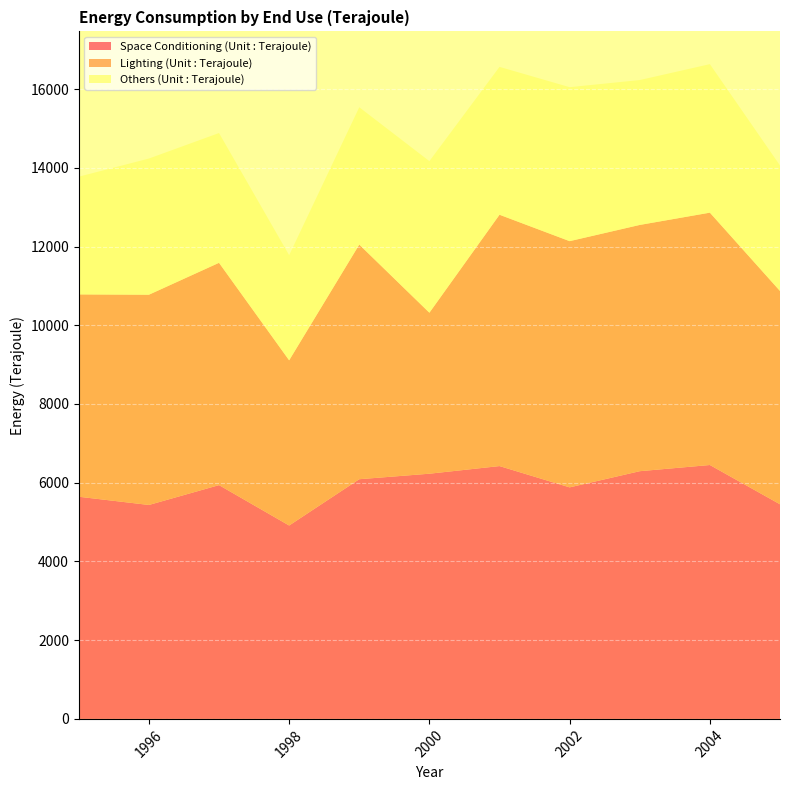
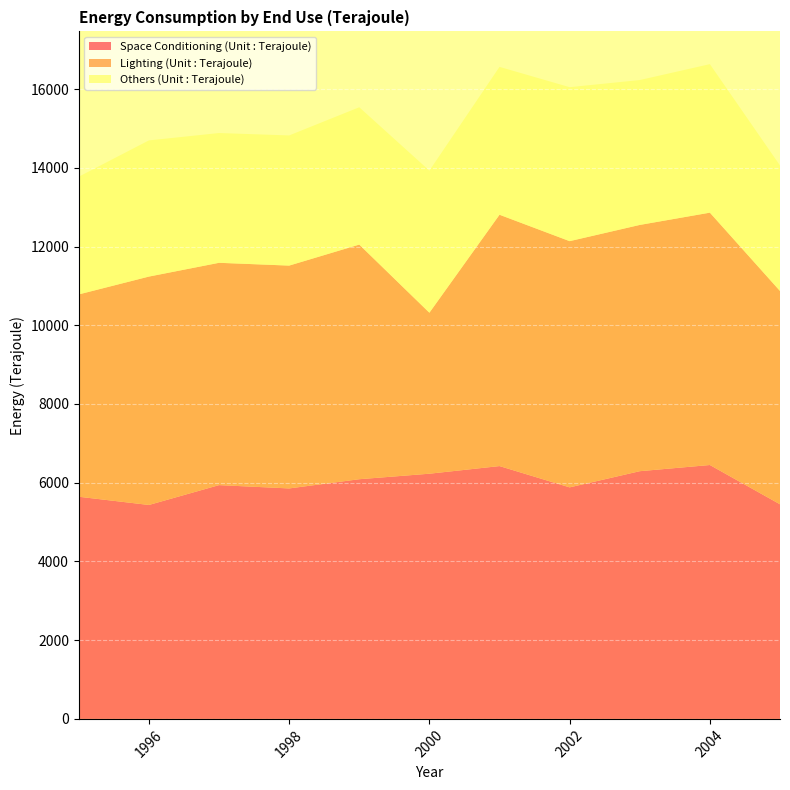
  {
    "Space Conditioning (Unit : Terajoule)": {
      "1996": 5400,
-     "1998": 4900,
+     "1998": 5900,
      "2000": 6200,
      "2002": 5900,
      "2004": 6500
    },
    "Lighting (Unit : Terajoule)": {
-     "1996": 5300,
-     "1998": 4200,
+     "1996": 5800,
+     "1998": 5700,
      "2000": 4100,
      "2002": 6300,
      "2004": 6400
    },
    "Others (Unit : Terajoule)": {
      "1996": 3500,
-     "1998": 2700,
-     "2000": 3900,
+     "1998": 3300,
+     "2000": 3600,
      "2002": 3900,
      "2004": 3800
    }
  }
